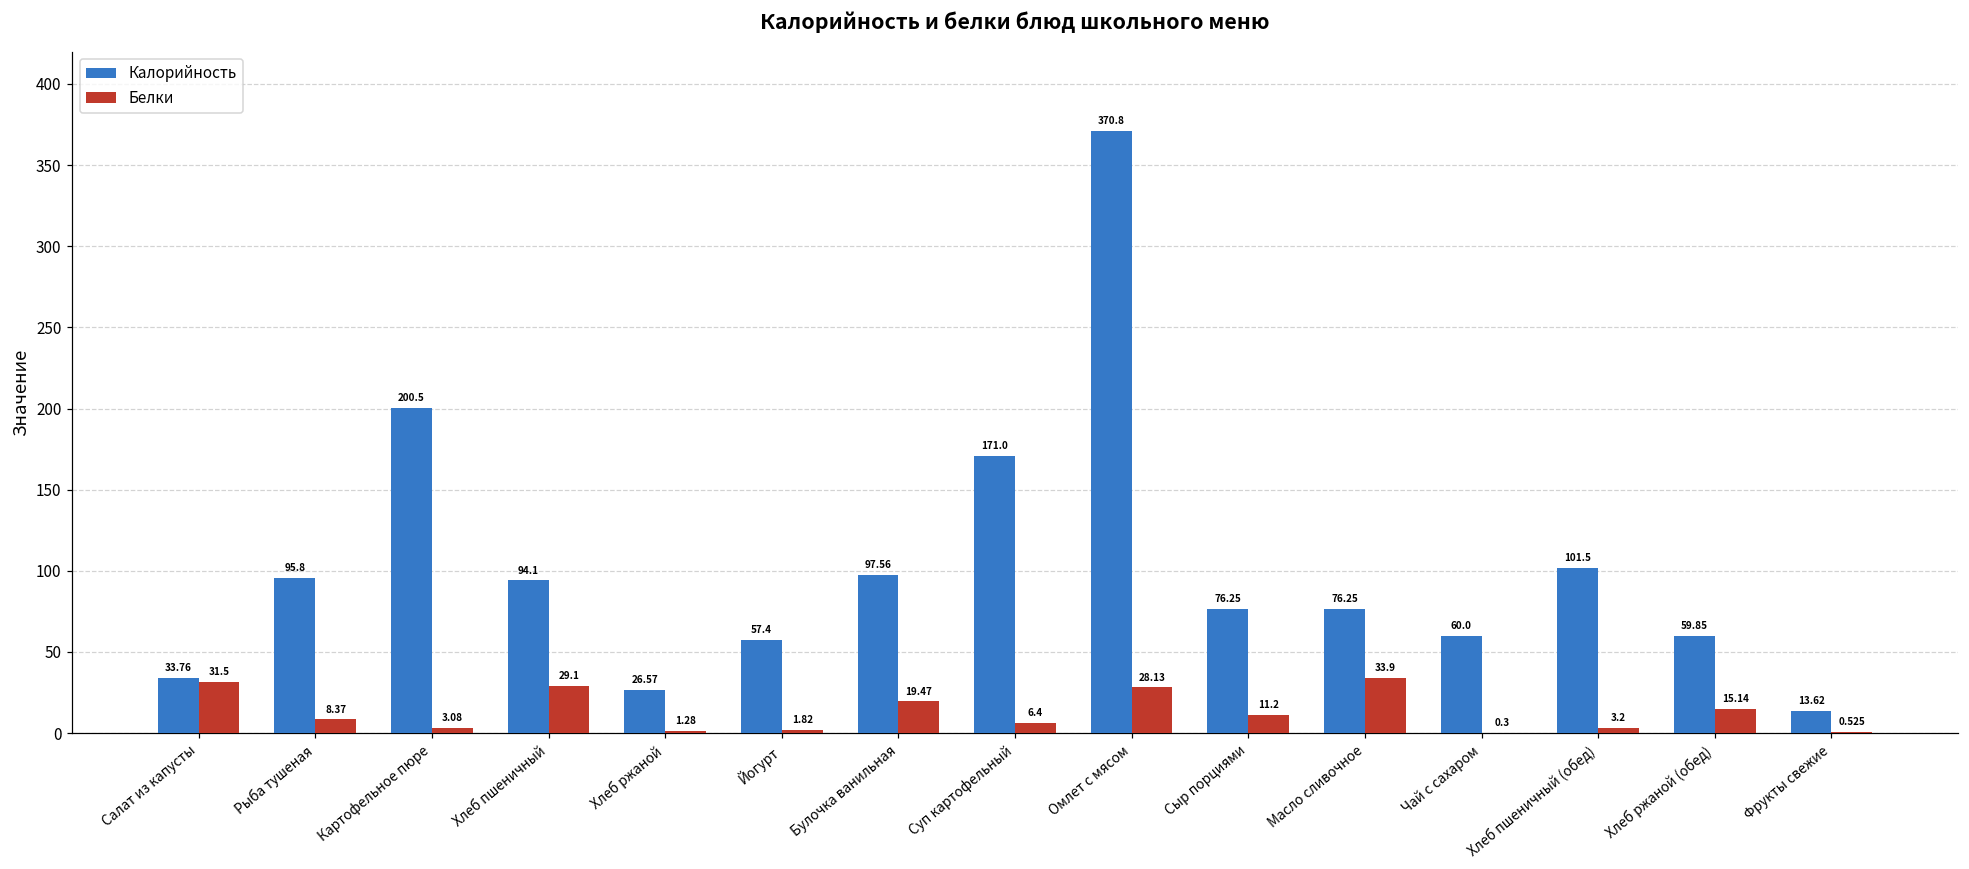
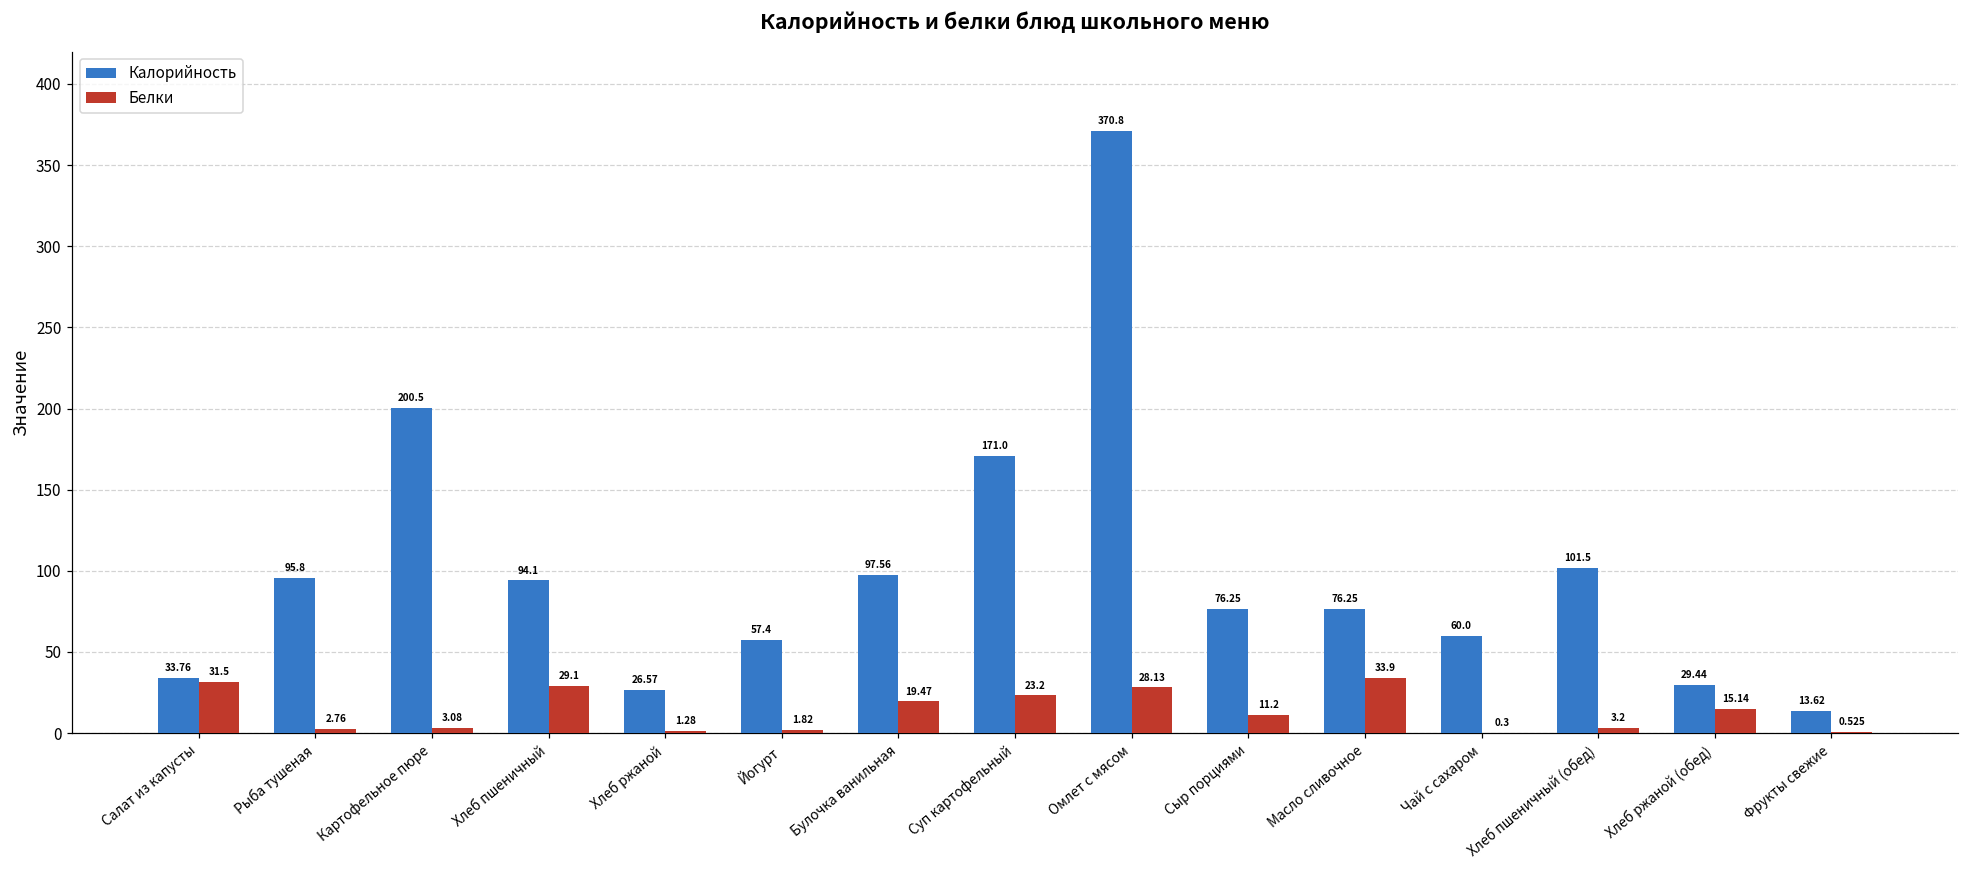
  {
    "Калорийность": {
      "Салат из капусты": 33.76,
      "Рыба тушеная": 95.8,
      "Картофельное пюре": 200.5,
      "Хлеб пшеничный": 94.1,
      "Хлеб ржаной": 26.57,
      "Йогурт": 57.4,
      "Булочка ванильная": 97.56,
      "Суп картофельный": 171.0,
      "Омлет с мясом": 370.8,
      "Сыр порциями": 76.25,
      "Масло сливочное": 76.25,
      "Чай с сахаром": 60.0,
      "Хлеб пшеничный (обед)": 101.5,
-     "Хлеб ржаной (обед)": 59.85,
+     "Хлеб ржаной (обед)": 29.44,
      "Фрукты свежие": 13.62
    },
    "Белки": {
      "Салат из капусты": 31.5,
-     "Рыба тушеная": 8.37,
+     "Рыба тушеная": 2.76,
      "Картофельное пюре": 3.08,
      "Хлеб пшеничный": 29.1,
      "Хлеб ржаной": 1.28,
      "Йогурт": 1.82,
      "Булочка ванильная": 19.47,
-     "Суп картофельный": 6.4,
+     "Суп картофельный": 23.2,
      "Омлет с мясом": 28.13,
      "Сыр порциями": 11.2,
      "Масло сливочное": 33.9,
      "Чай с сахаром": 0.3,
      "Хлеб пшеничный (обед)": 3.2,
      "Хлеб ржаной (обед)": 15.14,
      "Фрукты свежие": 0.525
    }
  }
